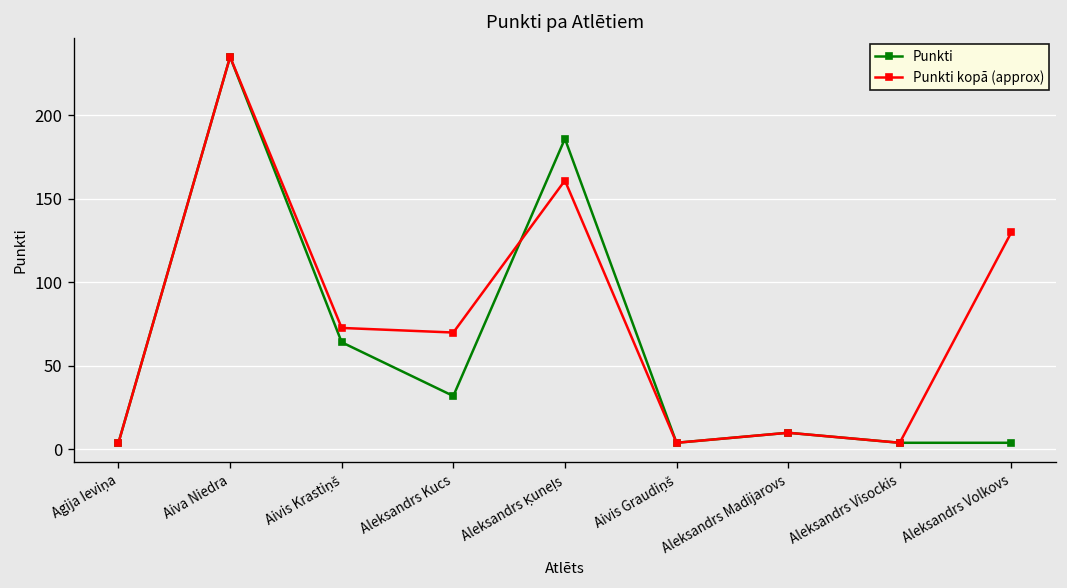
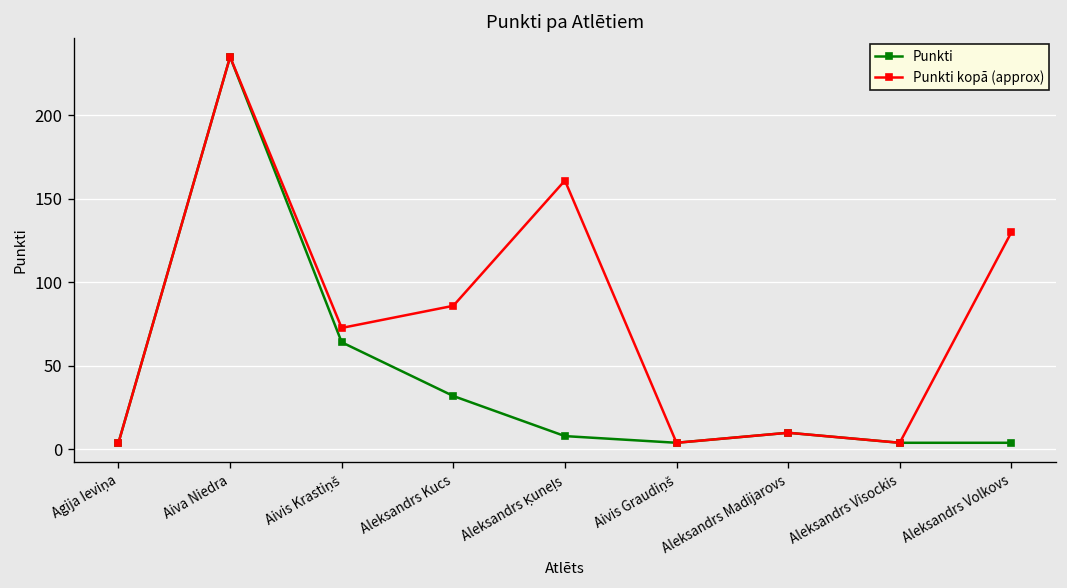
  {
    "Punkti": {
      "Aivis Krastiņš": 64,
      "Aleksandrs Kucs": 32,
-     "Aleksandrs Ķuneļs": 186,
+     "Aleksandrs Ķuneļs": 8,
      "Aleksandrs Volkovs": 4
    },
    "Punkti kopā (approx)": {
      "Aivis Krastiņš": 73,
-     "Aleksandrs Kucs": 70,
+     "Aleksandrs Kucs": 86,
      "Aleksandrs Ķuneļs": 161,
      "Aleksandrs Volkovs": 130
    }
  }
